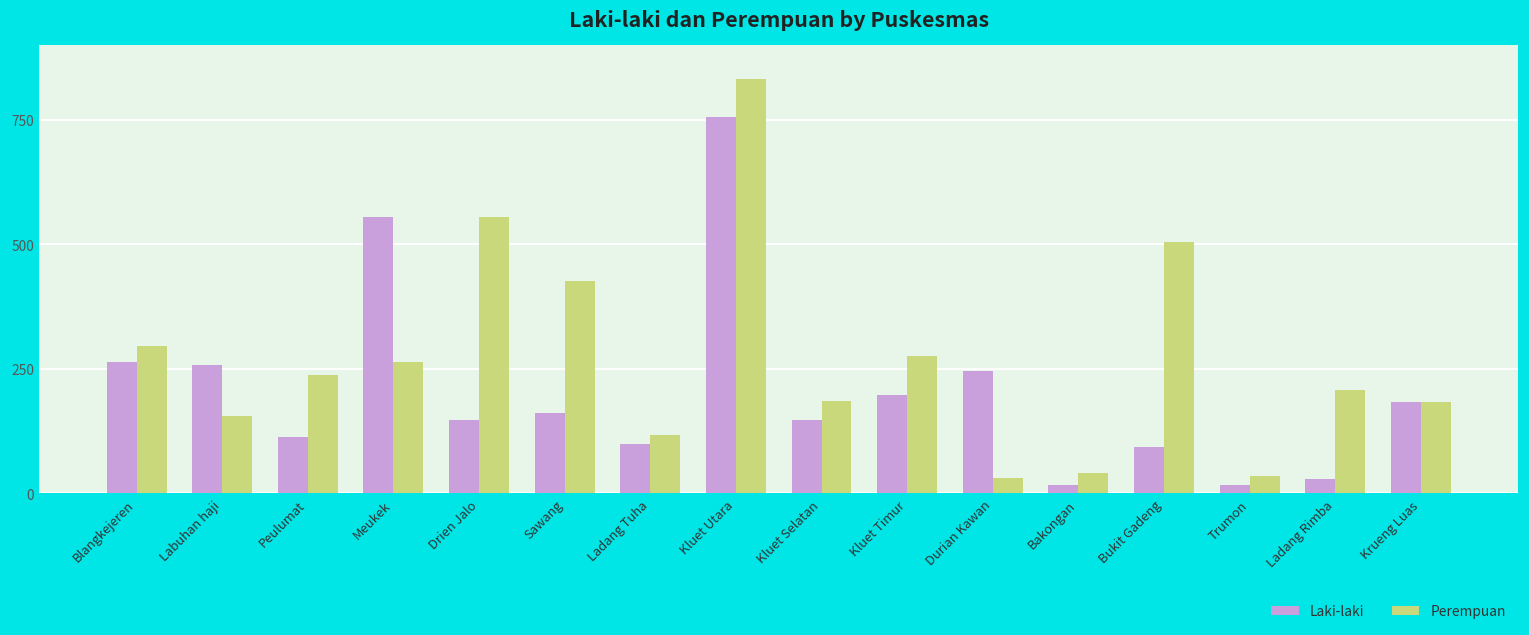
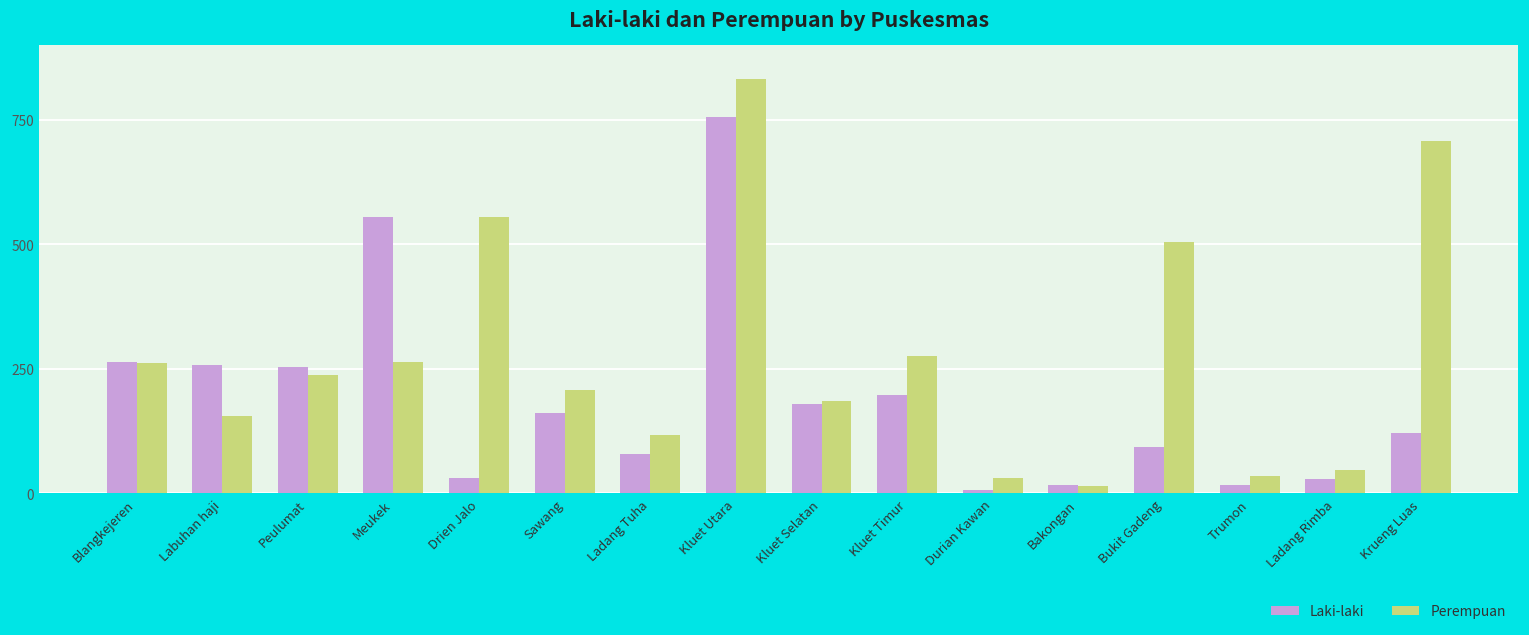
  {
    "Laki-laki": {
      "Blangkejeren": 260,
      "Labuhan haji": 260,
-     "Peulumat": 110,
+     "Peulumat": 250,
      "Meukek": 550,
-     "Drien Jalo": 150,
+     "Drien Jalo": 30,
      "Sawang": 160,
-     "Ladang Tuha": 100,
+     "Ladang Tuha": 80,
      "Kluet Utara": 760,
-     "Kluet Selatan": 150,
+     "Kluet Selatan": 180,
      "Kluet Timur": 200,
-     "Durian Kawan": 250,
+     "Durian Kawan": 10,
      "Bakongan": 20,
      "Bukit Gadeng": 90,
      "Trumon": 20,
      "Ladang Rimba": 30,
-     "Krueng Luas": 180
+     "Krueng Luas": 120
    },
    "Perempuan": {
-     "Blangkejeren": 300,
+     "Blangkejeren": 260,
      "Labuhan haji": 160,
      "Peulumat": 240,
      "Meukek": 260,
      "Drien Jalo": 560,
-     "Sawang": 430,
+     "Sawang": 210,
      "Ladang Tuha": 120,
      "Kluet Utara": 830,
      "Kluet Selatan": 190,
      "Kluet Timur": 280,
      "Durian Kawan": 30,
-     "Bakongan": 40,
+     "Bakongan": 10,
      "Bukit Gadeng": 500,
      "Trumon": 40,
-     "Ladang Rimba": 210,
-     "Krueng Luas": 180
+     "Ladang Rimba": 50,
+     "Krueng Luas": 710
    }
  }
